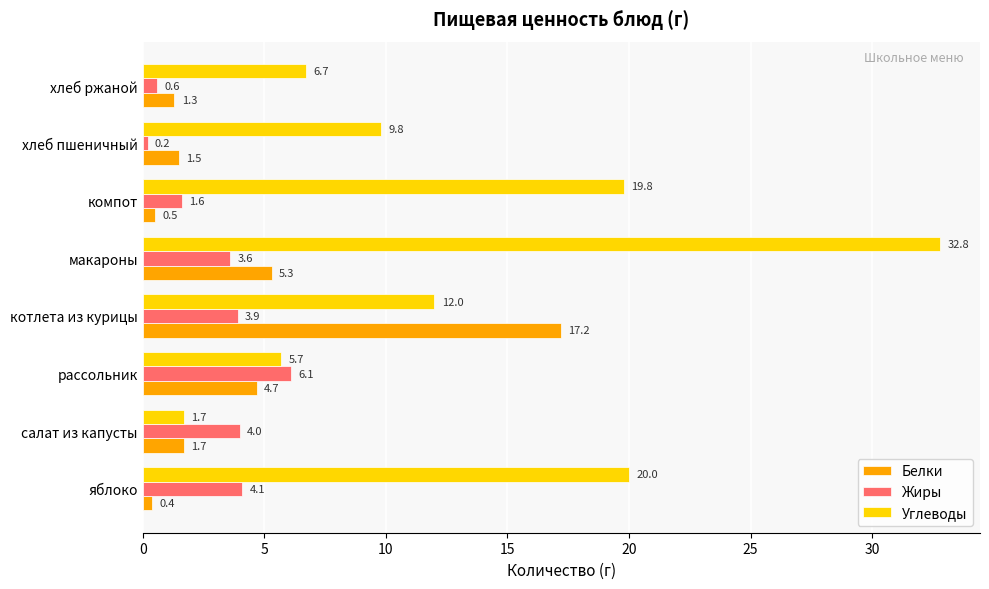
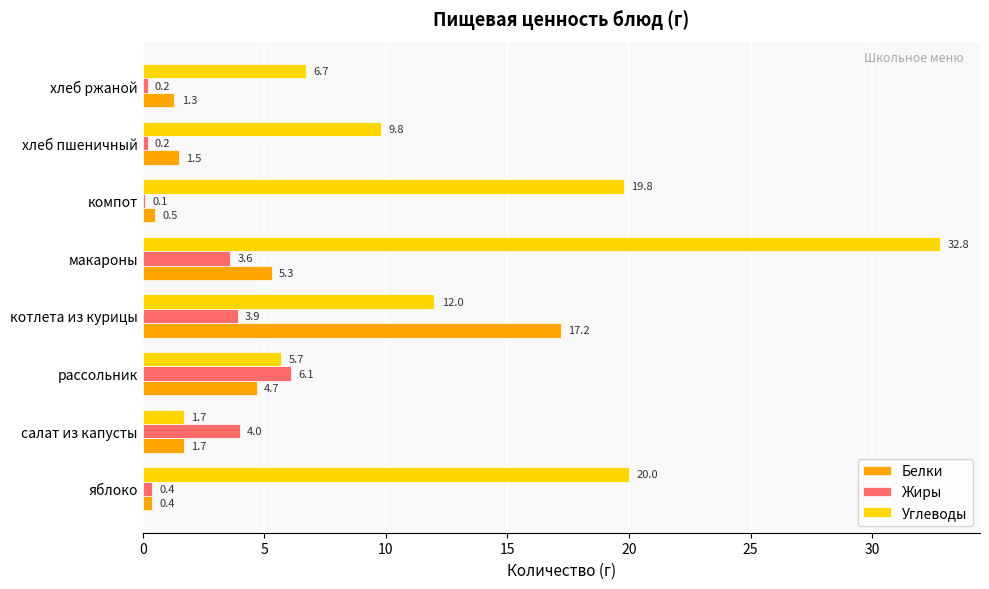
  {
    "Жиры": {
-     "хлеб ржаной": 0.6,
+     "хлеб ржаной": 0.2,
      "хлеб пшеничный": 0.2,
-     "компот": 1.6,
+     "компот": 0.1,
      "макароны": 3.6,
      "котлета из курицы": 3.9,
      "рассольник": 6.1,
      "салат из капусты": 4.0,
-     "яблоко": 4.1
+     "яблоко": 0.4
    }
  }
